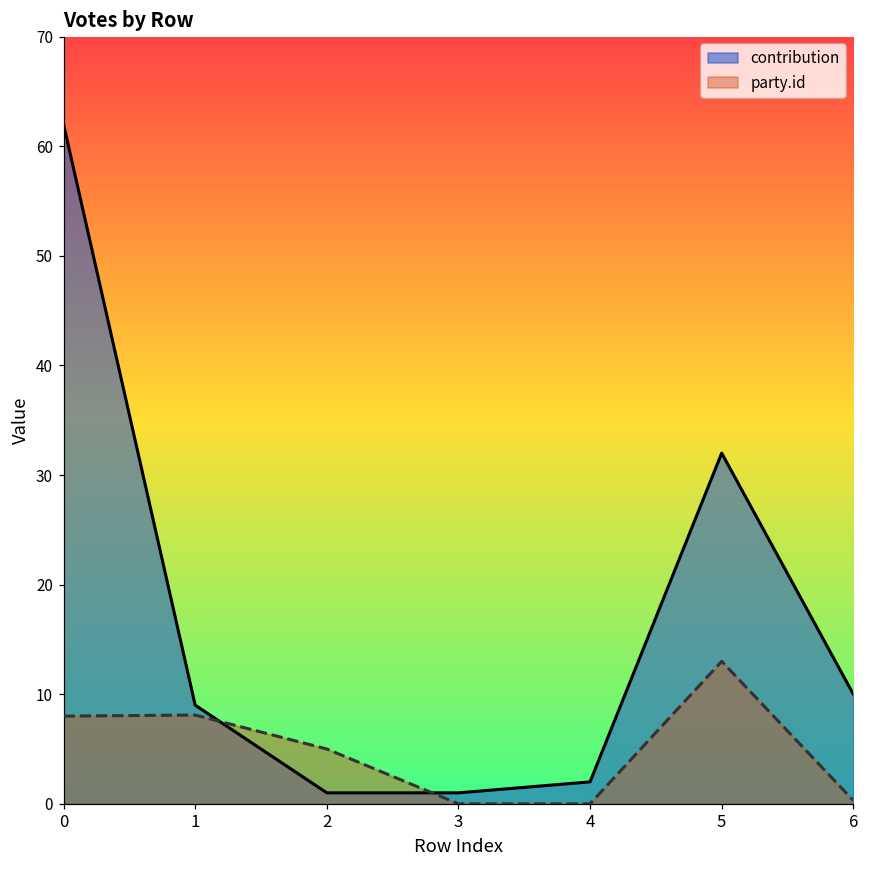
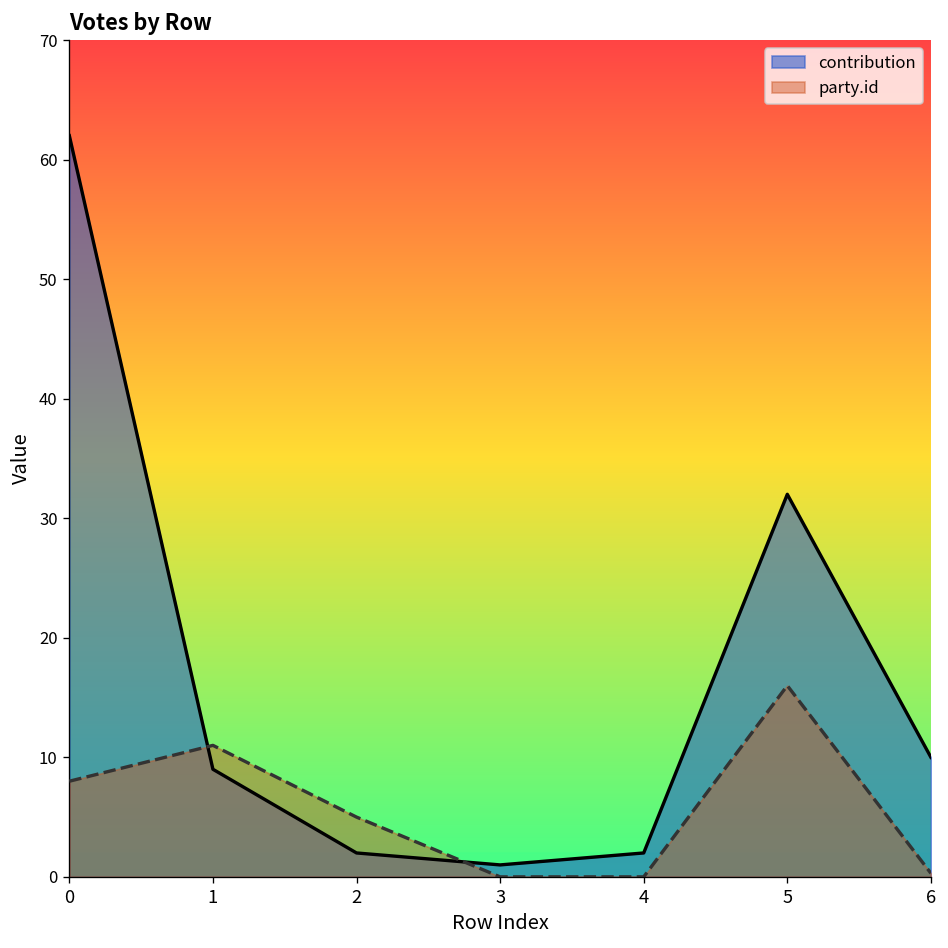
  {
    "contribution": {
      "0": 62,
      "1": 9,
-     "2": 1,
+     "2": 2,
      "3": 1,
      "4": 2,
      "5": 32,
      "6": 10
    },
    "party.id": {
      "0": 8,
-     "1": 8,
+     "1": 11,
      "2": 5,
      "3": 0,
      "4": 0,
-     "5": 13,
+     "5": 16,
      "6": 0
    }
  }
